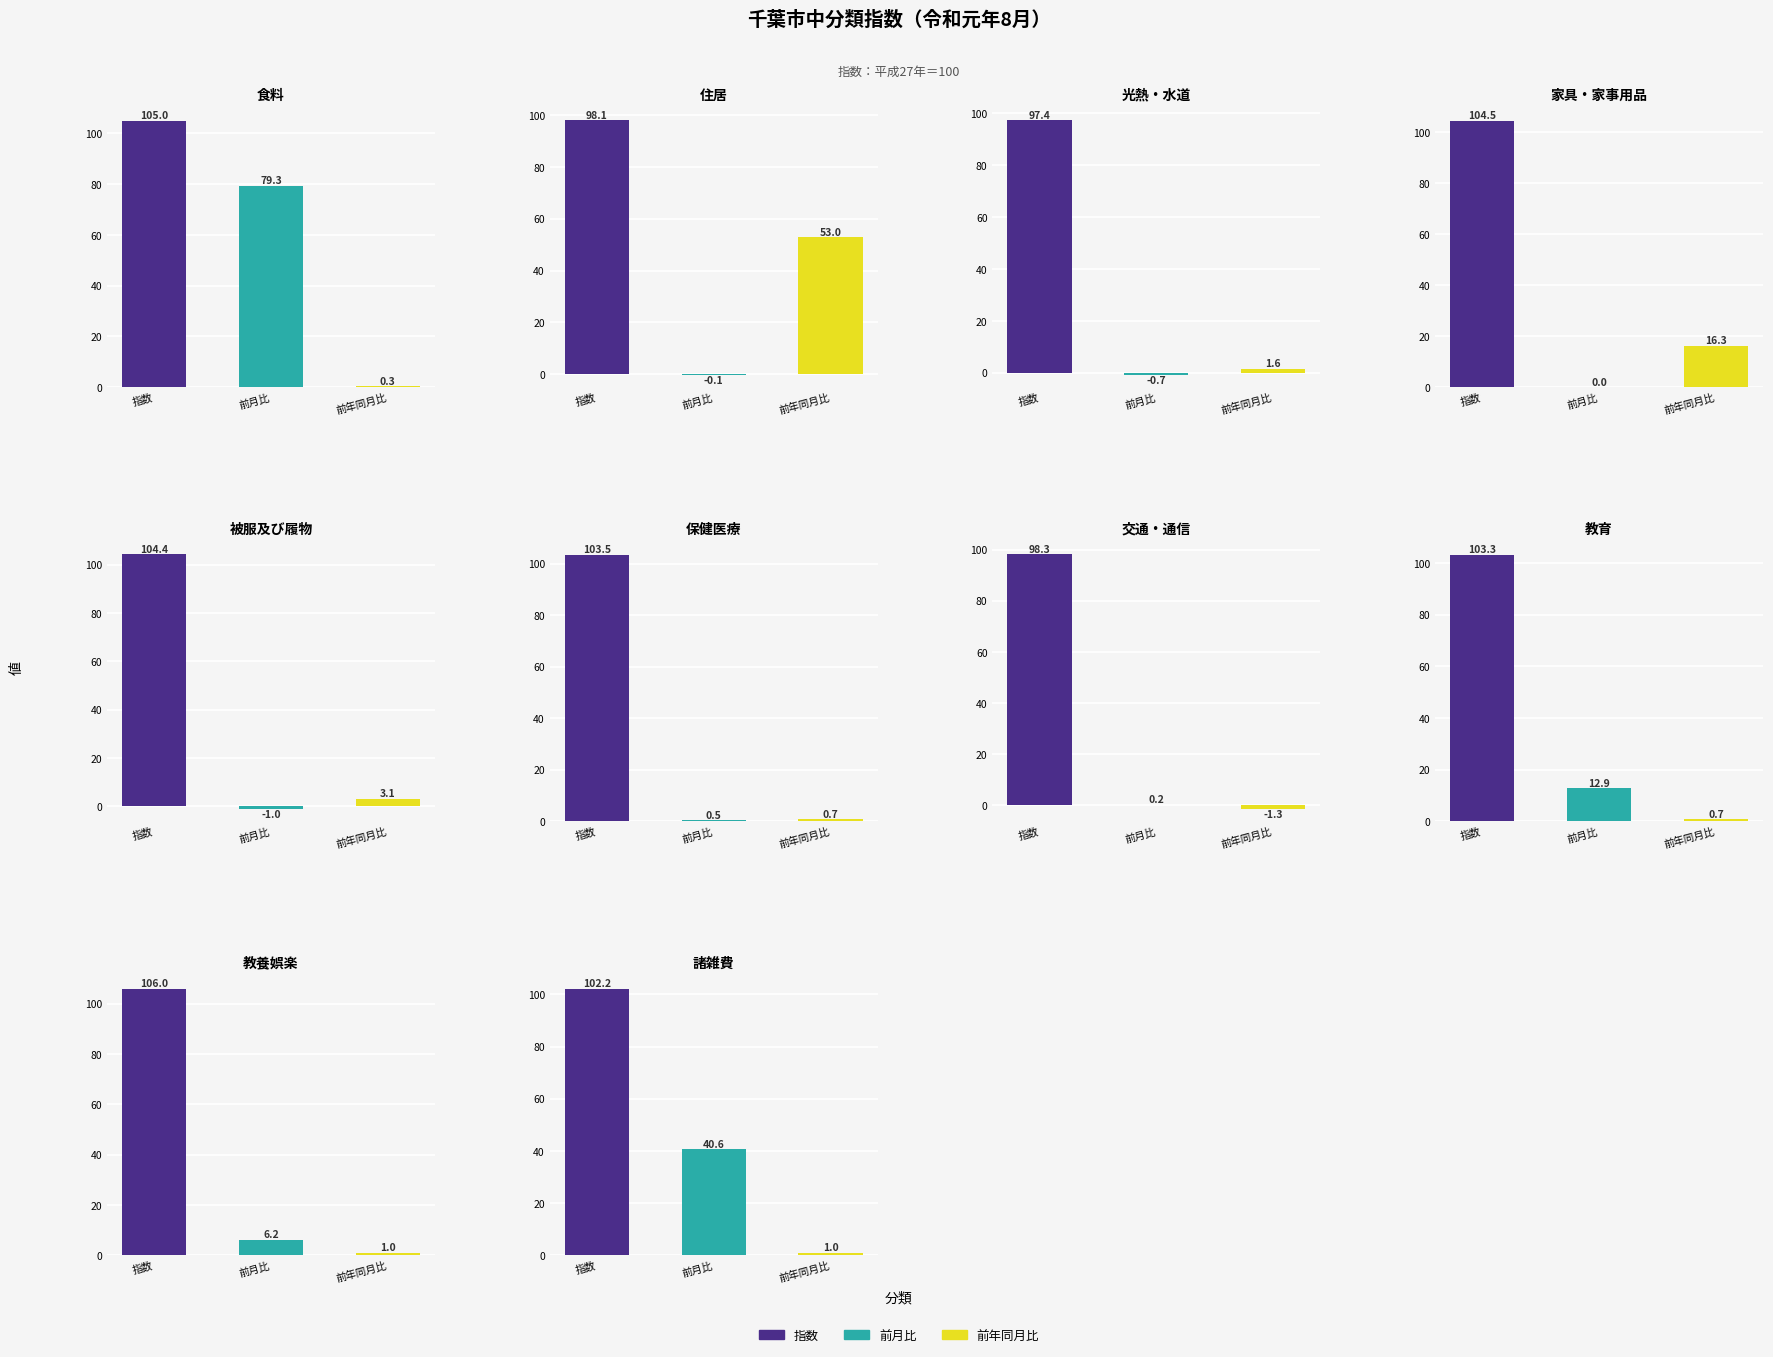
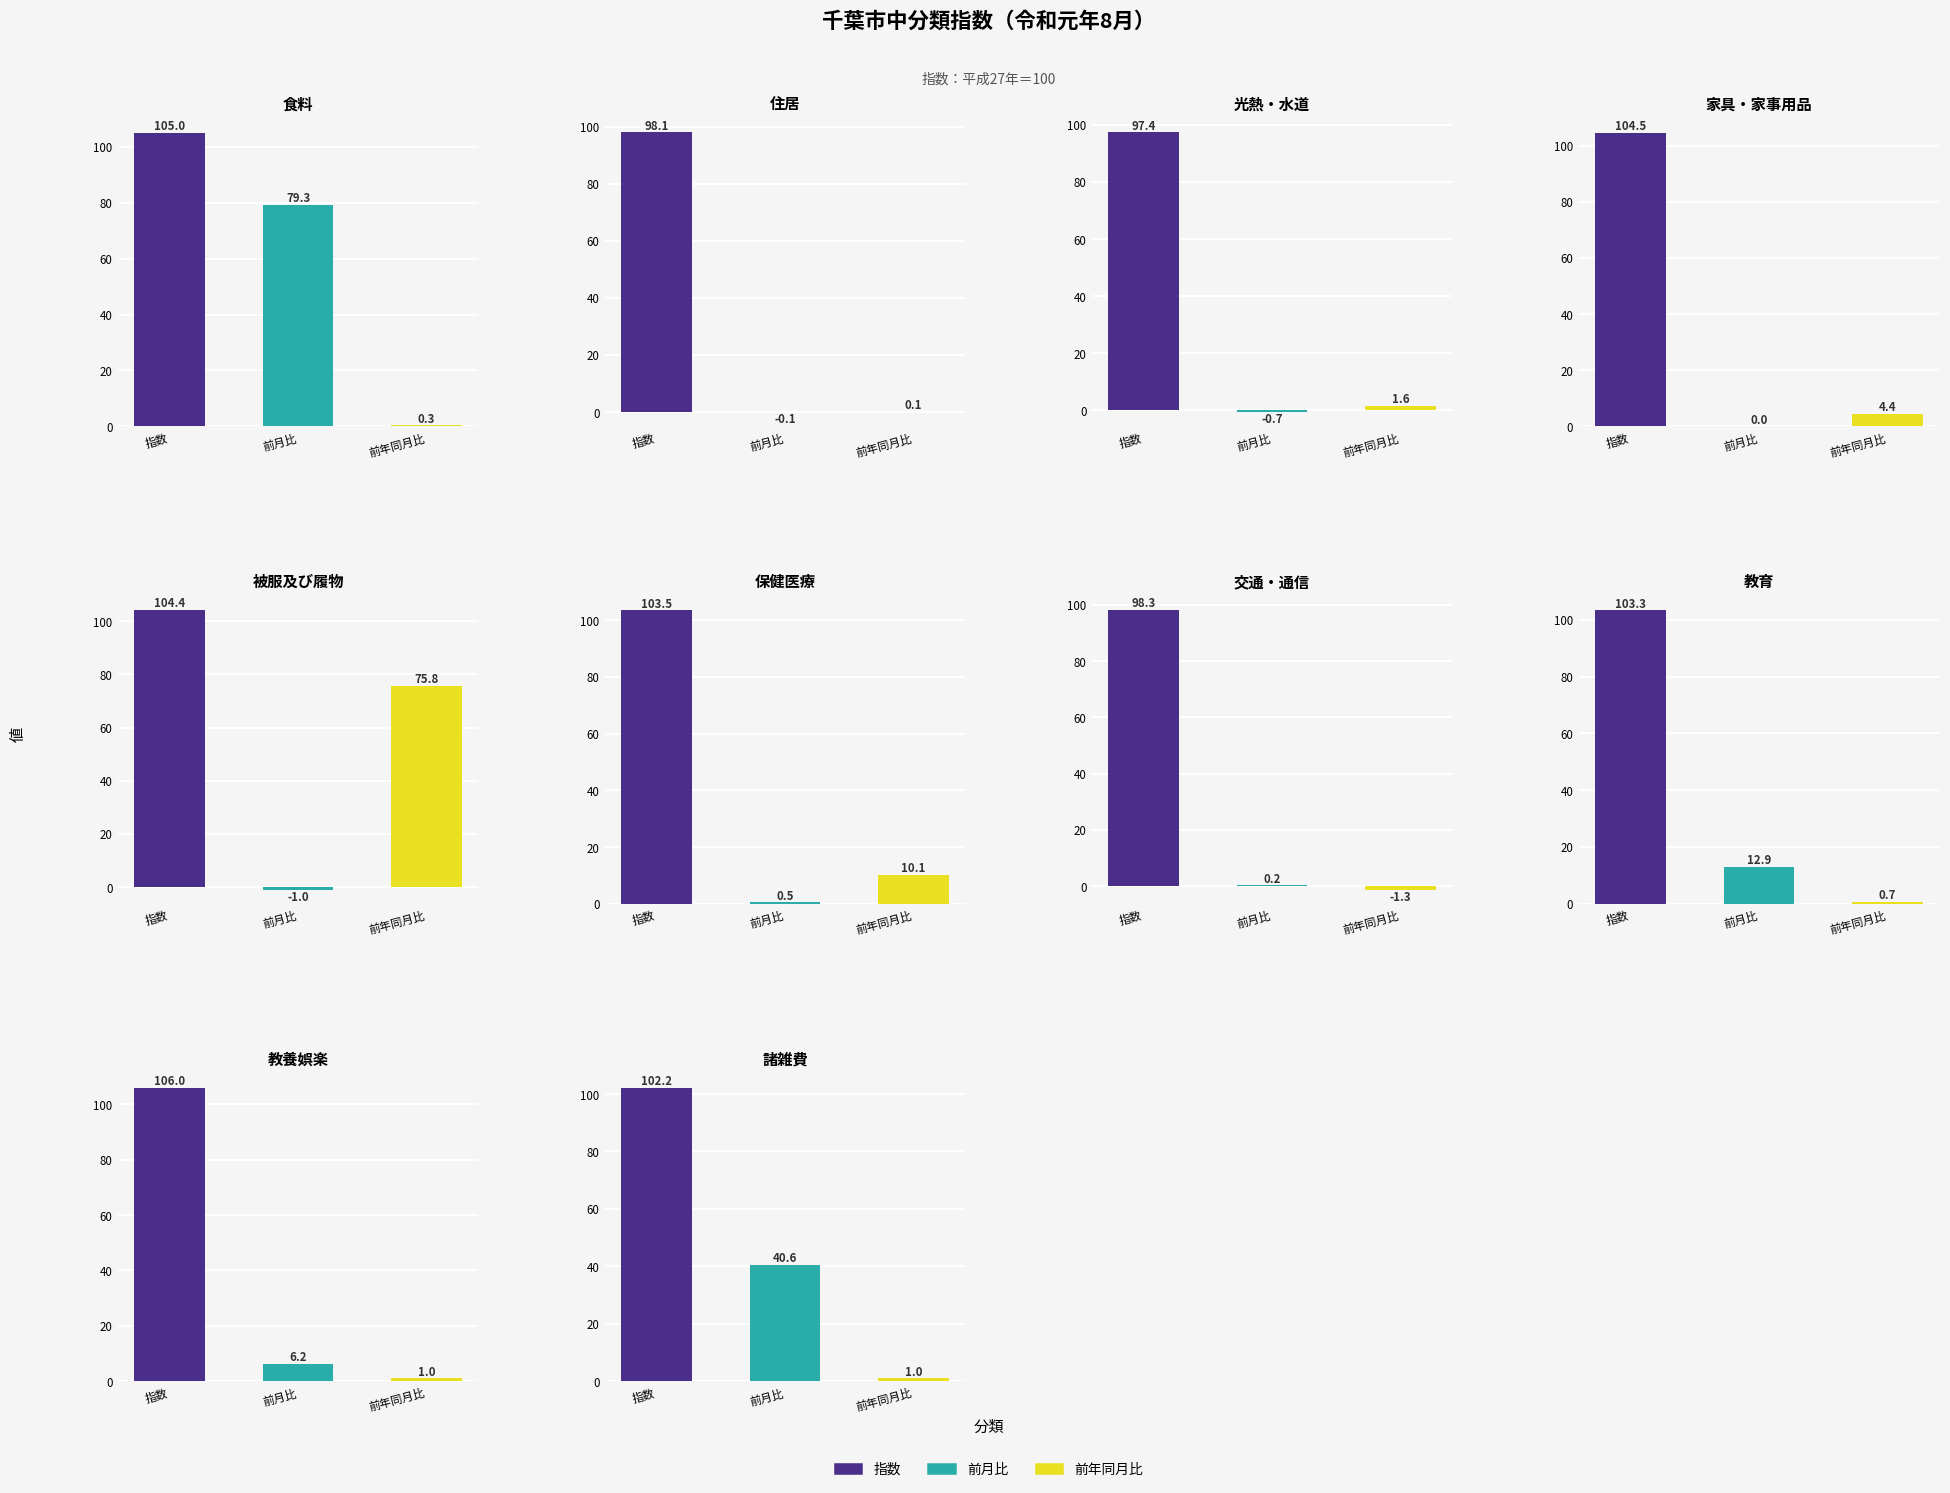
  {
    "食料": {
      "指数": 105.0,
      "前月比": 79.3,
      "前年同月比": 0.3
    },
    "住居": {
      "指数": 98.1,
      "前月比": -0.1,
-     "前年同月比": 53.0
+     "前年同月比": 0.1
    },
    "光熱・水道": {
      "指数": 97.4,
      "前月比": -0.7,
      "前年同月比": 1.6
    },
    "家具・家事用品": {
      "指数": 104.5,
      "前月比": 0.0,
-     "前年同月比": 16.3
+     "前年同月比": 4.4
    },
    "被服及び履物": {
      "指数": 104.4,
      "前月比": -1.0,
-     "前年同月比": 3.1
+     "前年同月比": 75.8
    },
    "保健医療": {
      "指数": 103.5,
      "前月比": 0.5,
-     "前年同月比": 0.7
+     "前年同月比": 10.1
    },
    "交通・通信": {
      "指数": 98.3,
      "前月比": 0.2,
      "前年同月比": -1.3
    },
    "教育": {
      "指数": 103.3,
      "前月比": 12.9,
      "前年同月比": 0.7
    },
    "教養娯楽": {
      "指数": 106.0,
      "前月比": 6.2,
      "前年同月比": 1.0
    },
    "諸雑費": {
      "指数": 102.2,
      "前月比": 40.6,
      "前年同月比": 1.0
    }
  }
